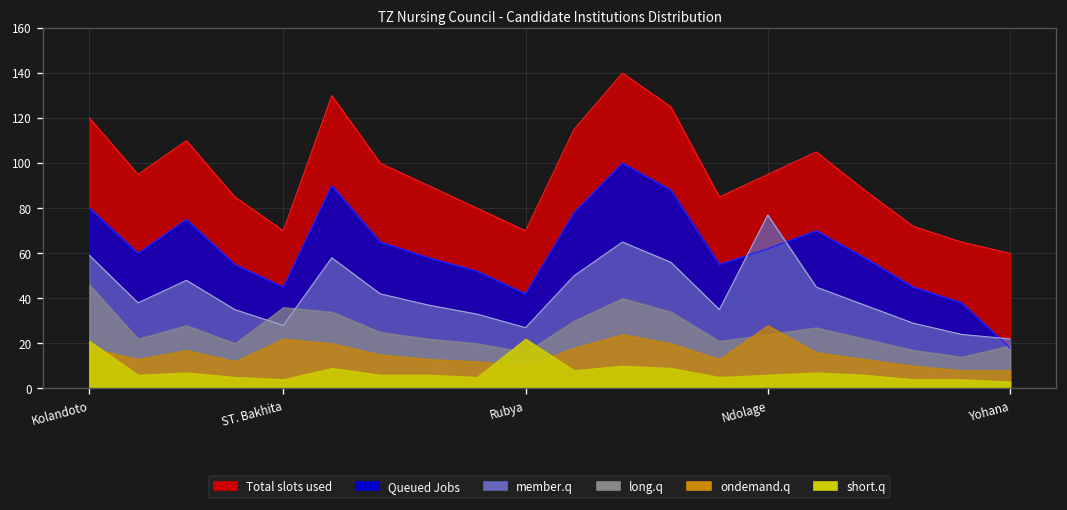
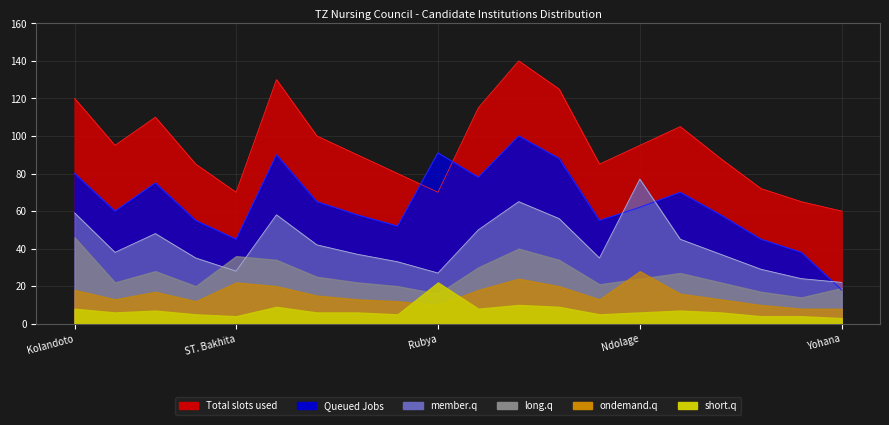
  {
    "Total slots used": {
      "Kolandoto": 120,
      "ST. Bakhita": 70,
      "Rubya": 70,
      "Ndolage": 95,
      "Yohana": 60
    },
    "Queued Jobs": {
      "Kolandoto": 80,
      "ST. Bakhita": 45,
-     "Rubya": 42,
+     "Rubya": 91,
      "Ndolage": 62
    },
    "member.q": {
      "Kolandoto": 59,
      "ST. Bakhita": 28,
      "Rubya": 27,
      "Ndolage": 77,
      "Yohana": 22
    },
    "long.q": {
      "Kolandoto": 46,
      "ST. Bakhita": 36,
      "Rubya": 16,
      "Ndolage": 24
    },
    "ondemand.q": {
      "Kolandoto": 18,
      "ST. Bakhita": 22,
      "Rubya": 10,
      "Ndolage": 28,
      "Yohana": 8
    },
    "short.q": {
-     "Kolandoto": 21,
+     "Kolandoto": 8,
      "ST. Bakhita": 4,
      "Rubya": 22,
      "Ndolage": 6,
      "Yohana": 3
    }
  }
